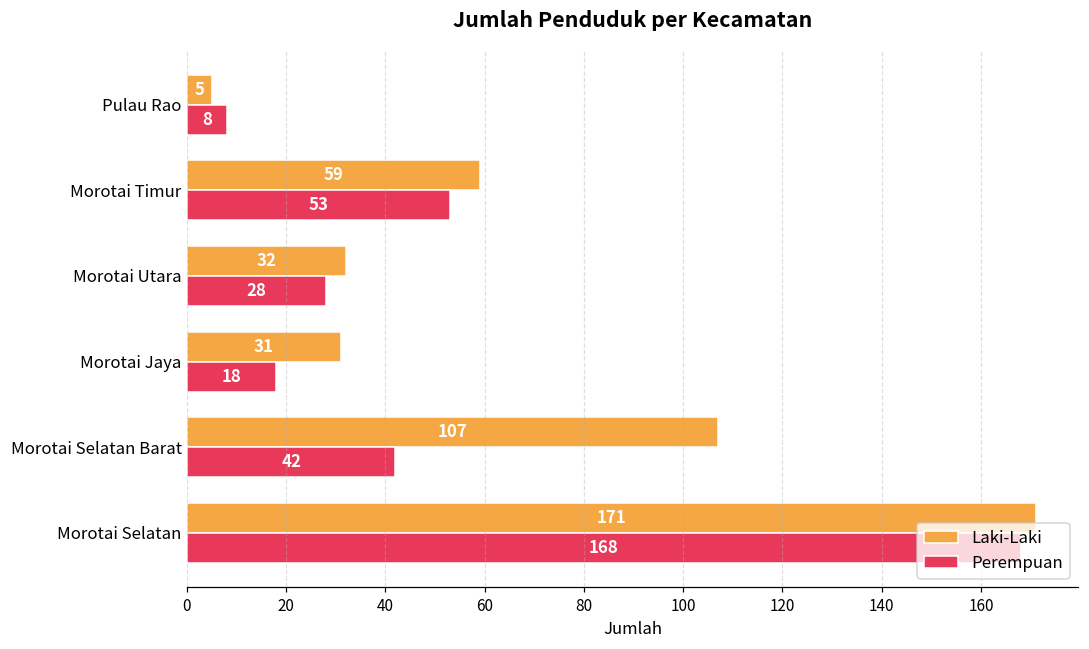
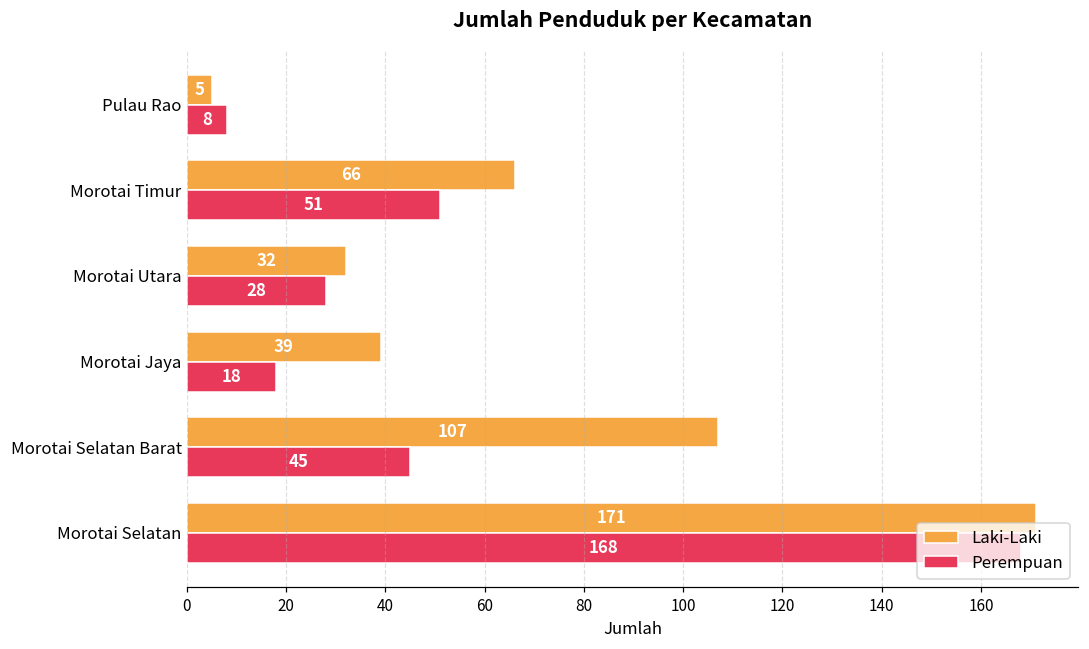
  {
    "Laki-Laki": {
      "Pulau Rao": 5,
-     "Morotai Timur": 59,
+     "Morotai Timur": 66,
      "Morotai Utara": 32,
-     "Morotai Jaya": 31,
+     "Morotai Jaya": 39,
      "Morotai Selatan Barat": 107,
      "Morotai Selatan": 171
    },
    "Perempuan": {
      "Pulau Rao": 8,
-     "Morotai Timur": 53,
+     "Morotai Timur": 51,
      "Morotai Utara": 28,
      "Morotai Jaya": 18,
-     "Morotai Selatan Barat": 42
+     "Morotai Selatan Barat": 45
    }
  }
